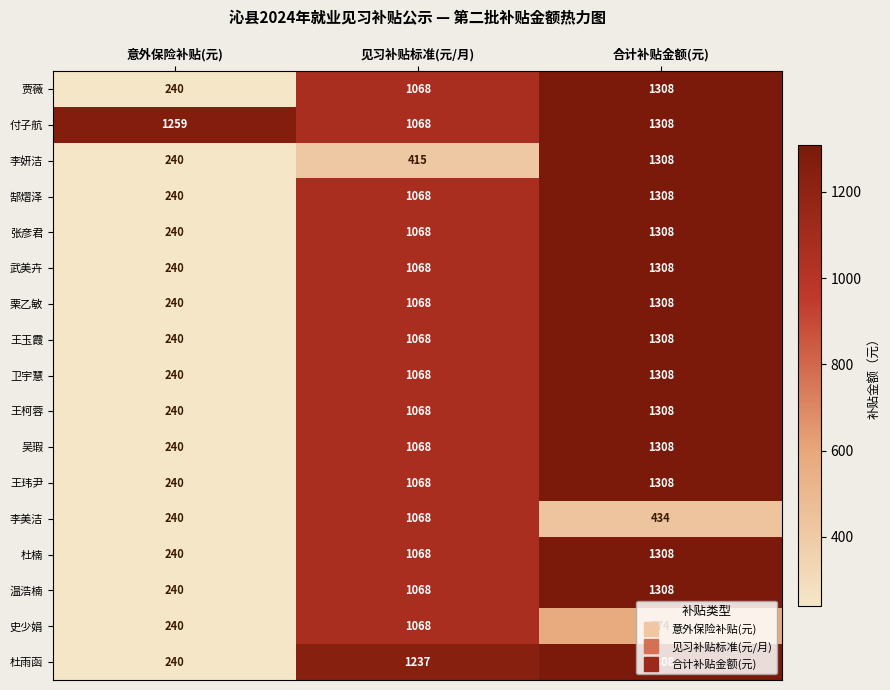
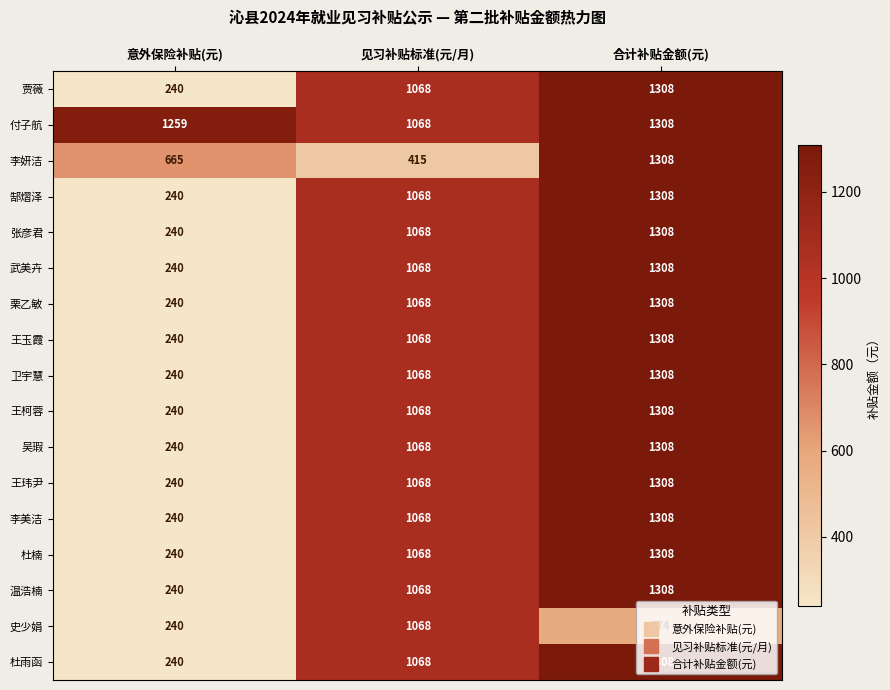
  {
    "贾薇": {
      "意外保险补贴(元)": 240,
      "见习补贴标准(元/月)": 1068,
      "合计补贴金额(元)": 1308
    },
    "付子航": {
      "意外保险补贴(元)": 1259,
      "见习补贴标准(元/月)": 1068,
      "合计补贴金额(元)": 1308
    },
    "李妍洁": {
-     "意外保险补贴(元)": 240,
+     "意外保险补贴(元)": 665,
      "见习补贴标准(元/月)": 415,
      "合计补贴金额(元)": 1308
    },
    "郜熠泽": {
      "意外保险补贴(元)": 240,
      "见习补贴标准(元/月)": 1068,
      "合计补贴金额(元)": 1308
    },
    "张彦君": {
      "意外保险补贴(元)": 240,
      "见习补贴标准(元/月)": 1068,
      "合计补贴金额(元)": 1308
    },
    "武美卉": {
      "意外保险补贴(元)": 240,
      "见习补贴标准(元/月)": 1068,
      "合计补贴金额(元)": 1308
    },
    "栗乙敏": {
      "意外保险补贴(元)": 240,
      "见习补贴标准(元/月)": 1068,
      "合计补贴金额(元)": 1308
    },
    "王玉霞": {
      "意外保险补贴(元)": 240,
      "见习补贴标准(元/月)": 1068,
      "合计补贴金额(元)": 1308
    },
    "卫宇慧": {
      "意外保险补贴(元)": 240,
      "见习补贴标准(元/月)": 1068,
      "合计补贴金额(元)": 1308
    },
    "王柯蓉": {
      "意外保险补贴(元)": 240,
      "见习补贴标准(元/月)": 1068,
      "合计补贴金额(元)": 1308
    },
    "吴瑕": {
      "意外保险补贴(元)": 240,
      "见习补贴标准(元/月)": 1068,
      "合计补贴金额(元)": 1308
    },
    "王玮尹": {
      "意外保险补贴(元)": 240,
      "见习补贴标准(元/月)": 1068,
      "合计补贴金额(元)": 1308
    },
    "李美洁": {
      "意外保险补贴(元)": 240,
      "见习补贴标准(元/月)": 1068,
-     "合计补贴金额(元)": 434
+     "合计补贴金额(元)": 1308
    },
    "杜楠": {
      "意外保险补贴(元)": 240,
      "见习补贴标准(元/月)": 1068,
      "合计补贴金额(元)": 1308
    },
    "温浩楠": {
      "意外保险补贴(元)": 240,
      "见习补贴标准(元/月)": 1068,
      "合计补贴金额(元)": 1308
    },
    "史少娟": {
      "意外保险补贴(元)": 240,
      "见习补贴标准(元/月)": 1068
    },
    "杜雨函": {
      "意外保险补贴(元)": 240,
-     "见习补贴标准(元/月)": 1237
+     "见习补贴标准(元/月)": 1068
    }
  }
